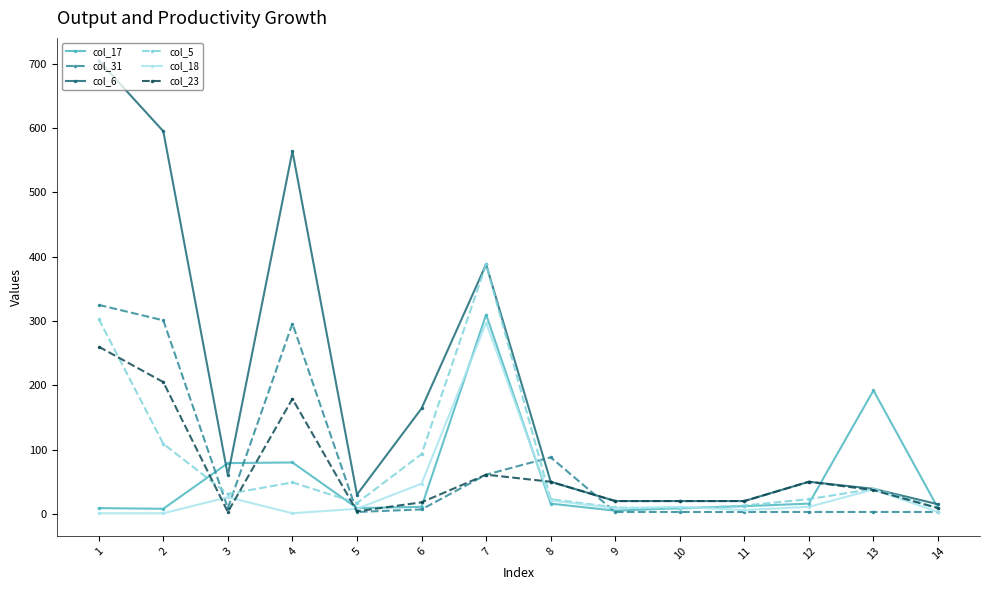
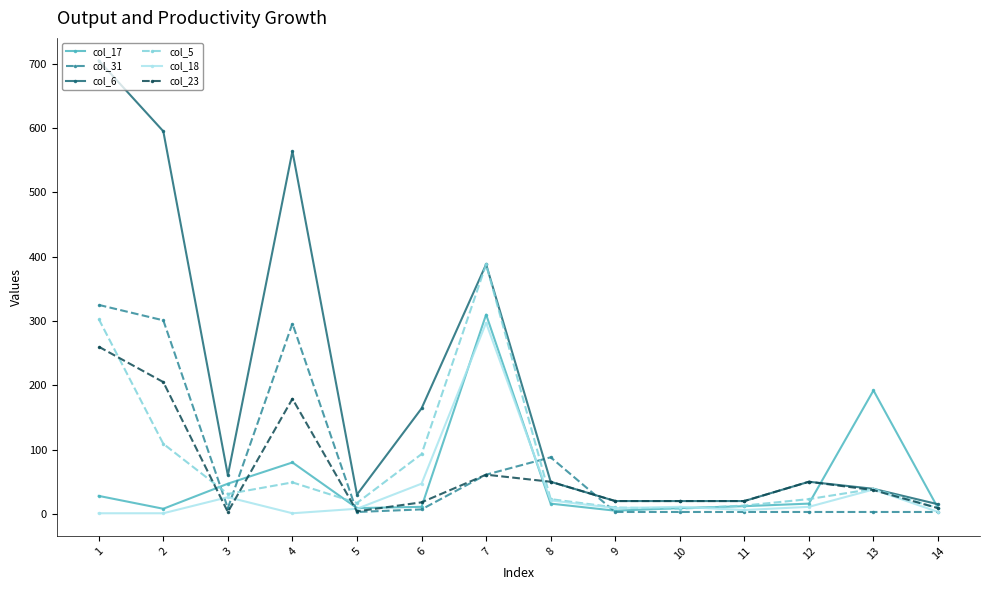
  {
    "col_17": {
-     "1": 10,
+     "1": 30,
      "2": 10,
-     "3": 80,
+     "3": 50,
      "4": 80,
      "6": 10,
      "7": 310,
      "8": 20,
      "12": 20,
      "13": 190
    }
  }
